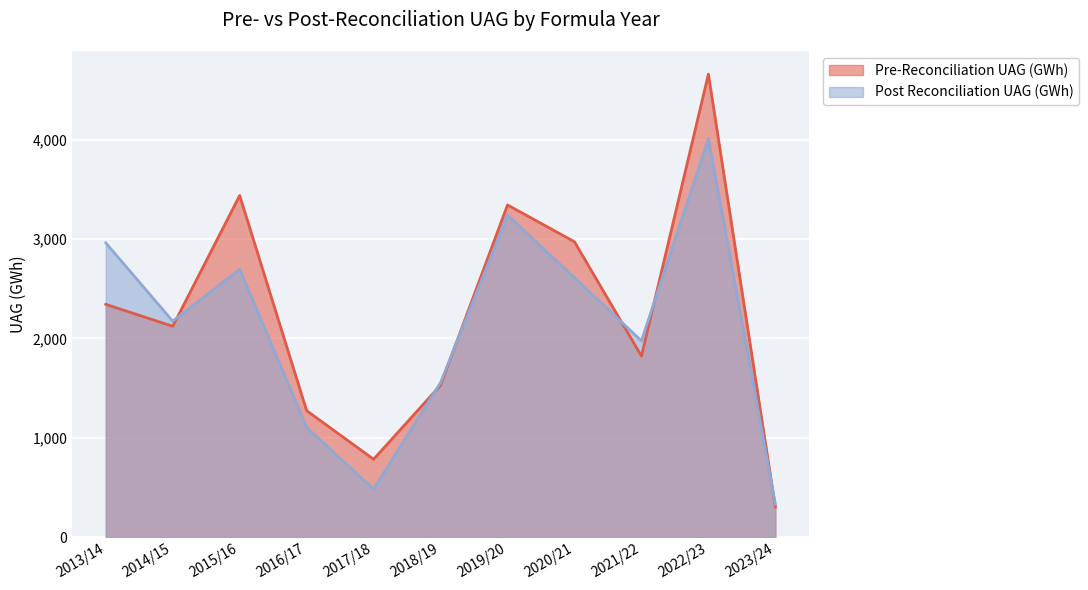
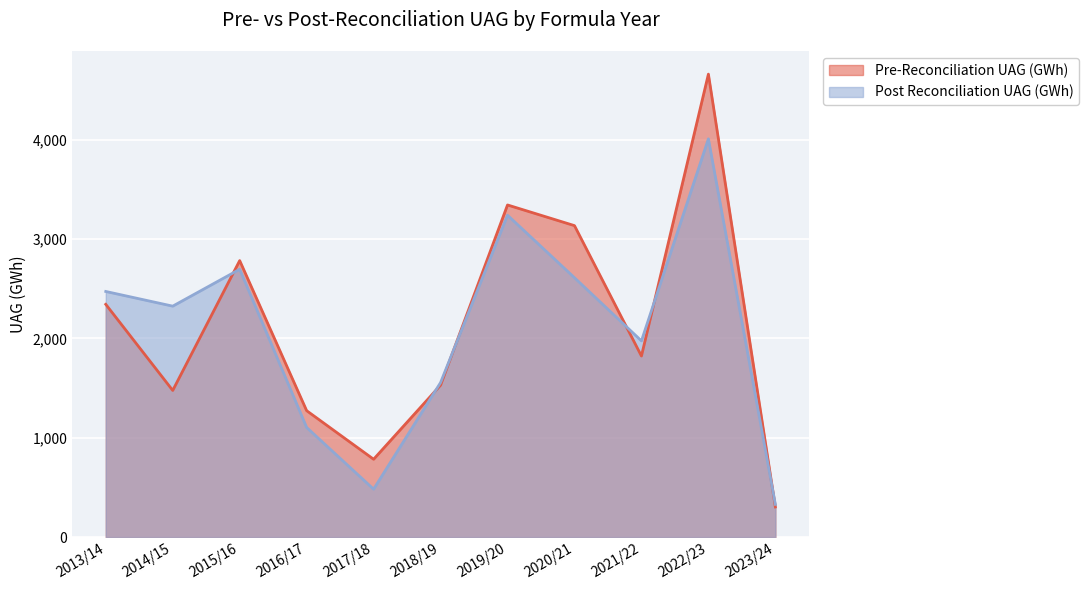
  {
    "Pre-Reconciliation UAG (GWh)": {
      "2013/14": "2,300",
-     "2014/15": "2,100",
-     "2015/16": "3,400",
+     "2014/15": "1,500",
+     "2015/16": "2,800",
      "2016/17": "1,300",
      "2017/18": "800",
      "2018/19": "1,500",
      "2019/20": "3,300",
-     "2020/21": "3,000",
+     "2020/21": "3,100",
      "2021/22": "1,800",
      "2022/23": "4,700",
      "2023/24": "300"
    },
    "Post Reconciliation UAG (GWh)": {
-     "2013/14": "3,000",
-     "2014/15": "2,200",
+     "2013/14": "2,500",
+     "2014/15": "2,300",
      "2015/16": "2,700",
      "2016/17": "1,100",
      "2017/18": "500",
      "2018/19": "1,600",
      "2019/20": "3,200",
      "2020/21": "2,600",
      "2021/22": "2,000",
      "2022/23": "4,000",
      "2023/24": "300"
    }
  }
